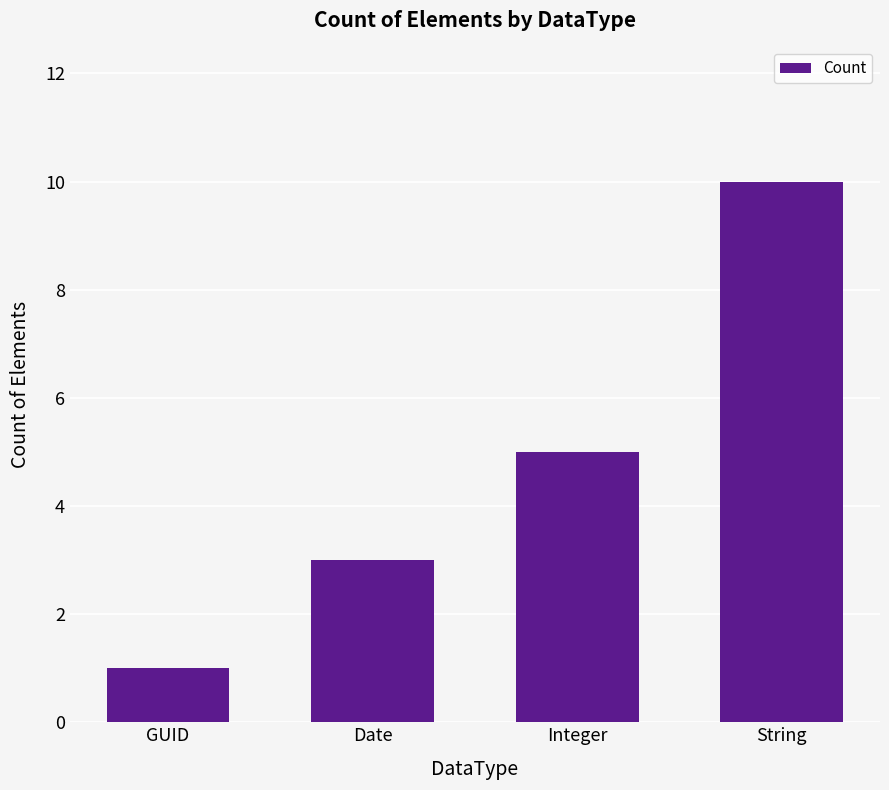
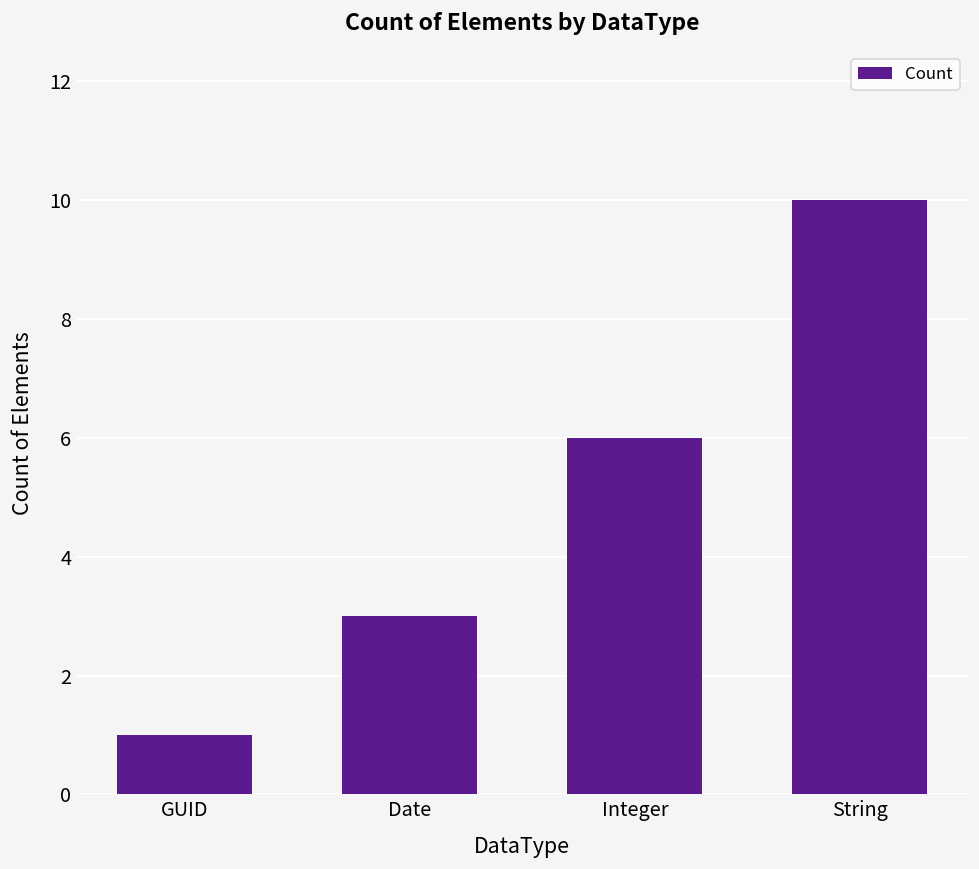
  {
    "GUID": 1,
    "Date": 3,
-   "Integer": 5,
+   "Integer": 6,
    "String": 10
  }
